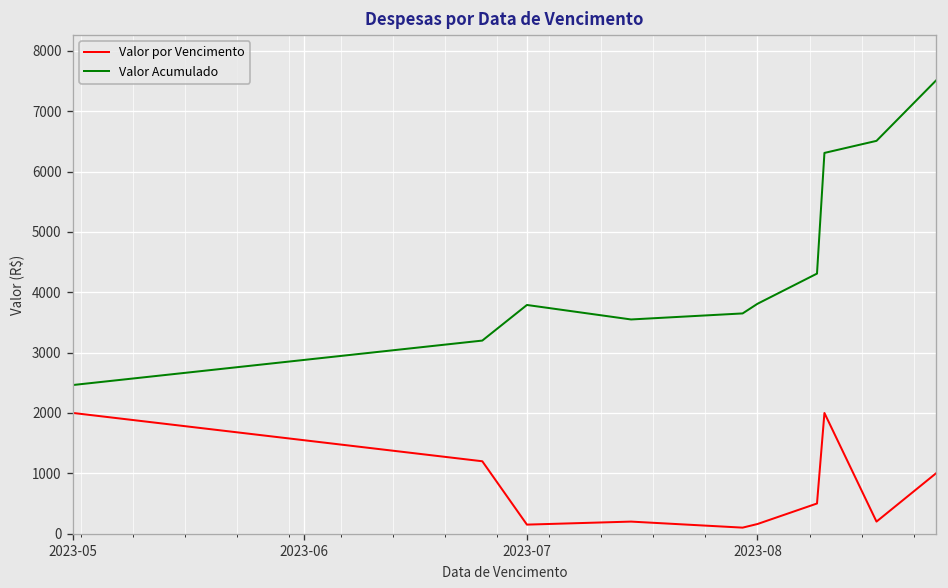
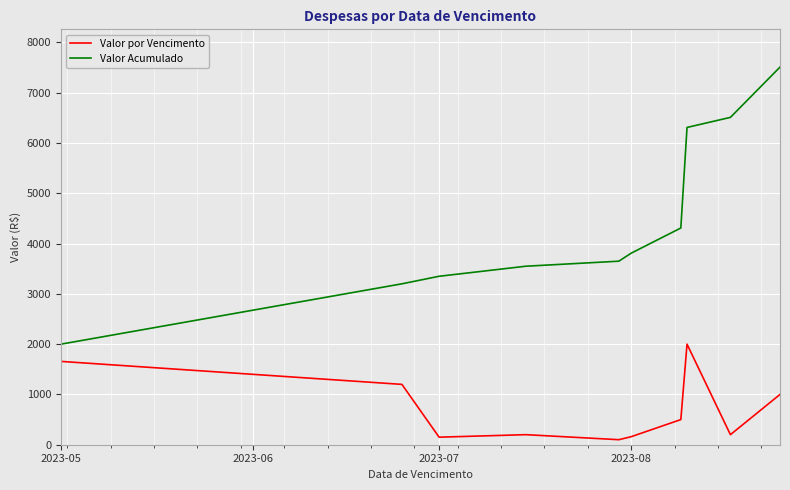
  {
    "Valor por Vencimento": {
-     "2023-05": 2000,
+     "2023-05": 1700,
      "2023-07": 200,
      "2023-08": 200
    },
    "Valor Acumulado": {
-     "2023-05": 2500,
-     "2023-07": 3800,
+     "2023-05": 2000,
+     "2023-07": 3400,
      "2023-08": 3800
    }
  }
